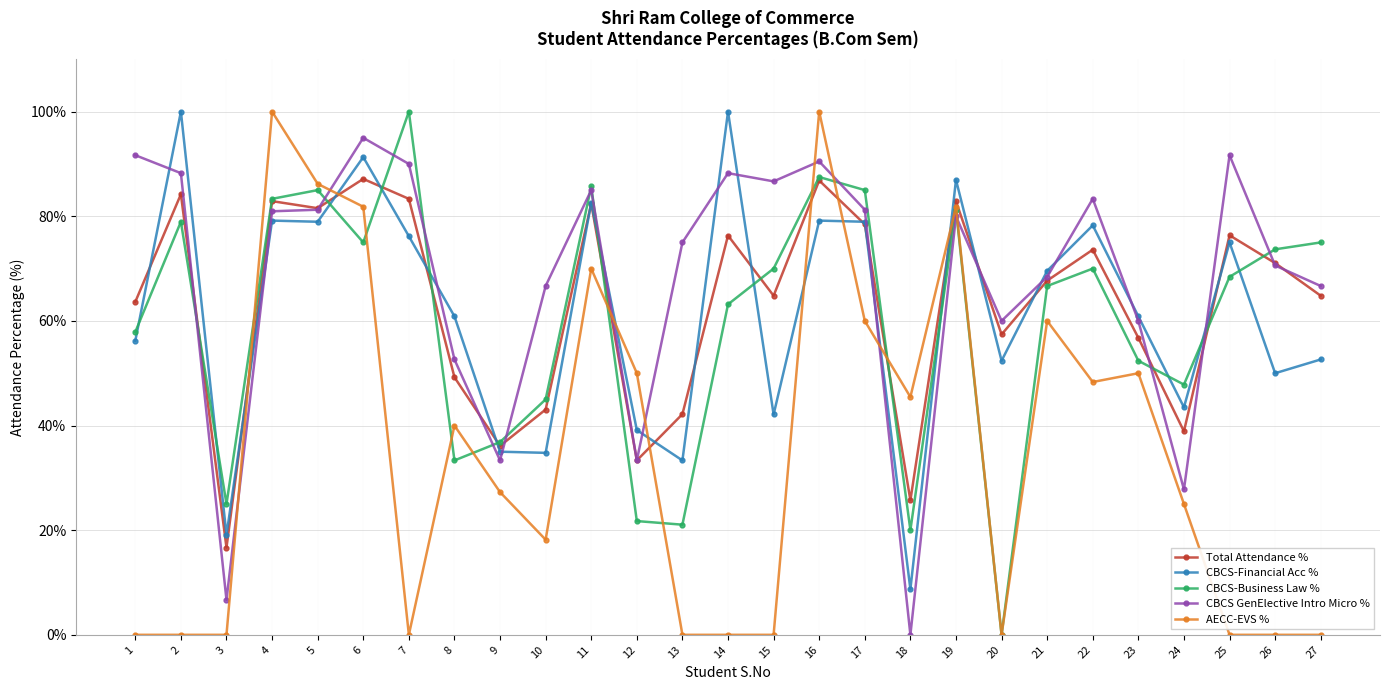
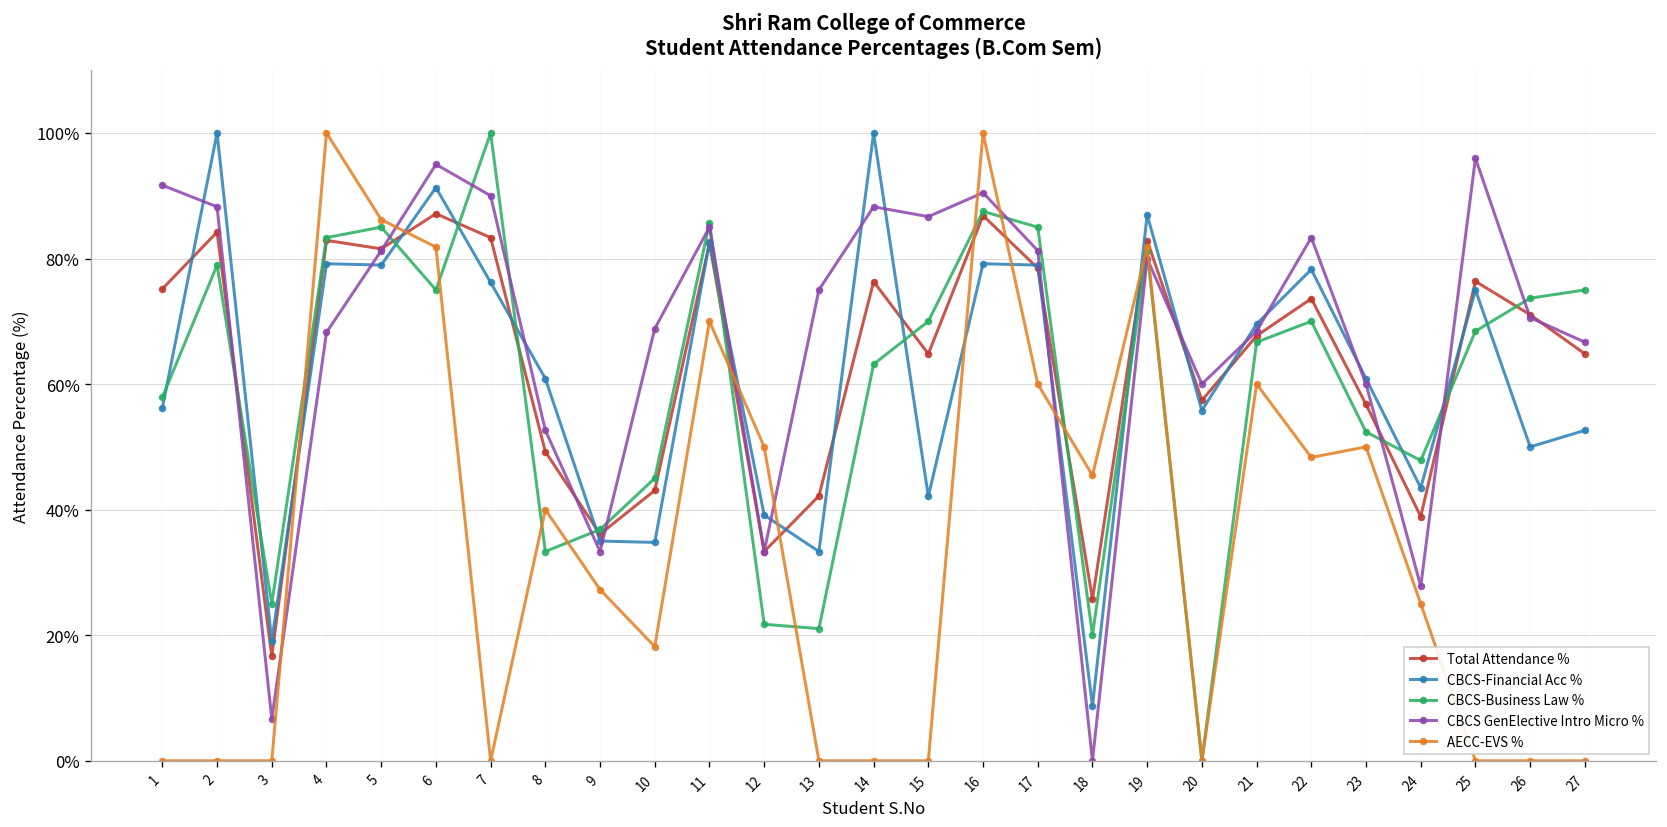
  {
    "Total Attendance %": {
-     "1": "64%",
+     "1": "75%",
      "2": "84%",
      "3": "17%",
      "6": "87%",
      "7": "83%",
      "8": "49%",
      "9": "36%",
      "10": "43%",
      "13": "42%",
      "14": "76%",
      "15": "65%",
      "16": "87%",
      "18": "26%",
      "19": "83%",
      "20": "57%",
      "21": "68%",
      "22": "74%",
      "23": "57%",
      "24": "39%",
      "25": "76%",
      "27": "65%"
    },
    "CBCS-Financial Acc %": {
      "1": "56%",
      "2": "100%",
      "3": "19%",
      "4": "79%",
      "5": "79%",
      "6": "91%",
      "7": "76%",
      "8": "61%",
      "9": "35%",
      "10": "35%",
      "12": "39%",
      "13": "33%",
      "14": "100%",
      "15": "42%",
      "16": "79%",
      "18": "9%",
      "19": "87%",
-     "20": "52%",
+     "20": "56%",
      "21": "70%",
      "22": "78%",
      "23": "61%",
      "24": "43%",
      "25": "75%",
      "26": "50%",
      "27": "53%"
    },
    "CBCS-Business Law %": {
      "1": "58%",
      "2": "79%",
      "3": "25%",
      "5": "85%",
      "6": "75%",
      "7": "100%",
      "8": "33%",
      "9": "37%",
      "10": "45%",
      "11": "86%",
      "12": "22%",
      "13": "21%",
      "14": "63%",
      "15": "70%",
      "16": "88%",
      "17": "85%",
      "18": "20%",
      "19": "81%",
      "21": "67%",
      "22": "70%",
      "23": "52%",
      "24": "48%",
      "25": "68%",
      "26": "74%",
      "27": "75%"
    },
    "CBCS GenElective Intro Micro %": {
      "1": "92%",
      "2": "88%",
      "3": "7%",
-     "4": "81%",
+     "4": "68%",
      "6": "95%",
      "7": "90%",
      "8": "53%",
      "9": "33%",
-     "10": "67%",
+     "10": "69%",
      "11": "85%",
      "13": "75%",
      "14": "88%",
      "15": "87%",
      "16": "90%",
      "17": "81%",
      "18": "0%",
      "19": "80%",
      "20": "60%",
      "21": "68%",
      "22": "83%",
      "23": "60%",
      "24": "28%",
-     "25": "92%",
+     "25": "96%",
      "27": "67%"
    },
    "AECC-EVS %": {
      "1": "0%",
      "2": "0%",
      "3": "0%",
      "4": "100%",
      "5": "86%",
      "6": "82%",
      "7": "0%",
      "8": "40%",
      "9": "27%",
      "10": "18%",
      "11": "70%",
      "12": "50%",
      "13": "0%",
      "14": "0%",
      "15": "0%",
      "16": "100%",
      "17": "60%",
      "18": "45%",
      "19": "82%",
      "21": "60%",
      "22": "48%",
      "23": "50%",
      "24": "25%",
      "25": "0%",
      "26": "0%",
      "27": "0%"
    }
  }
